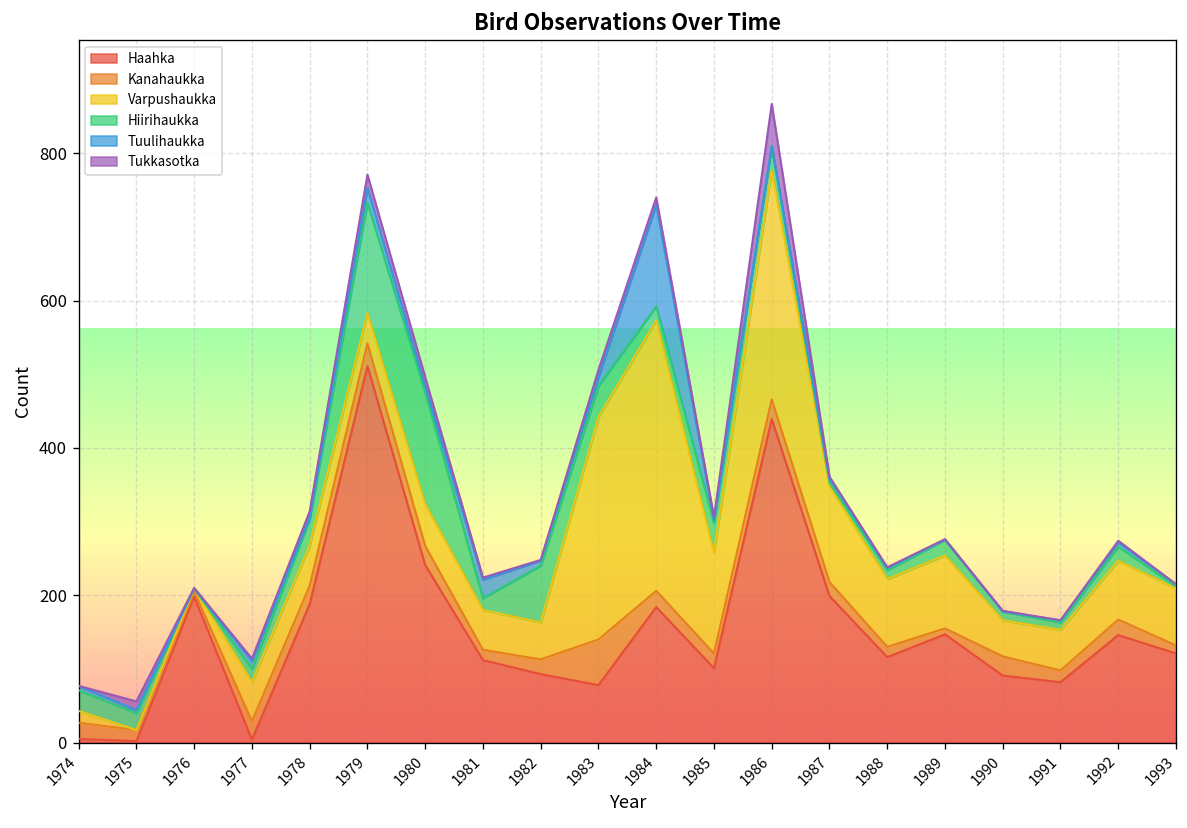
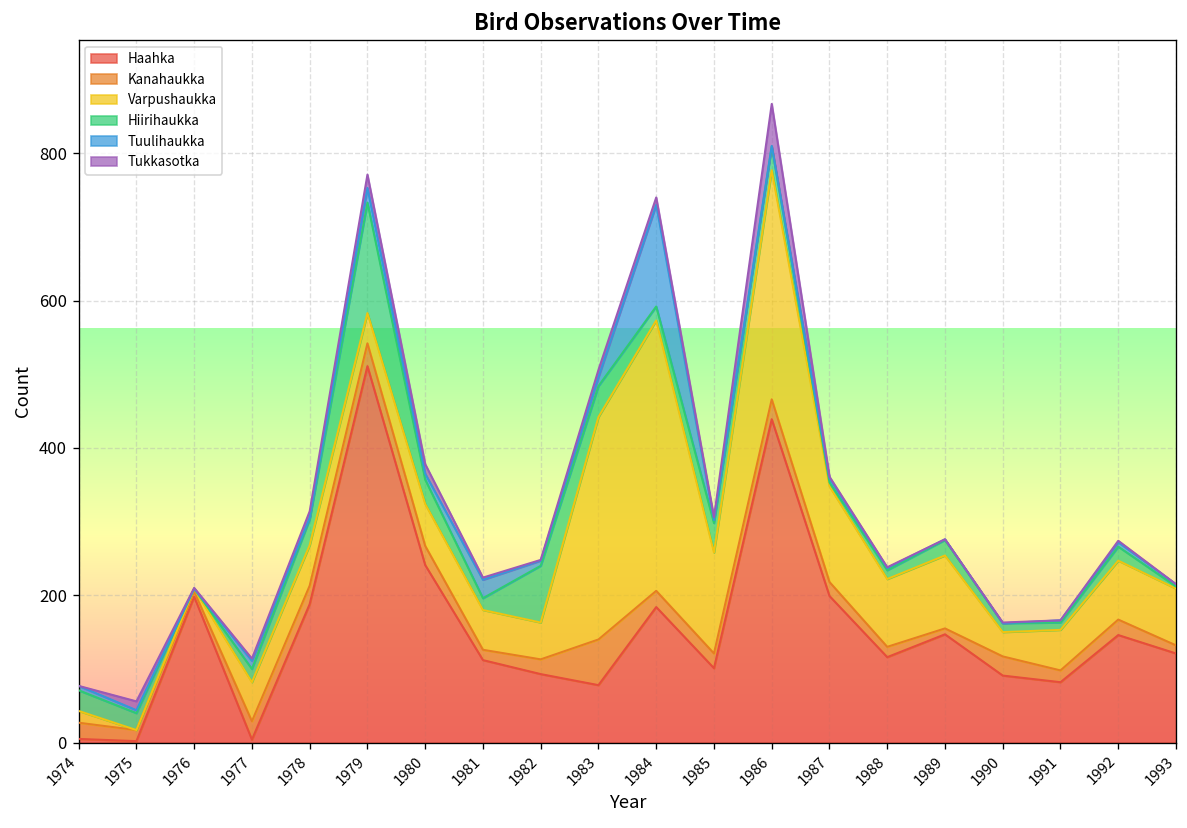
  {
    "Varpushaukka": {
      "1974": 20,
      "1977": 50,
      "1978": 60,
      "1979": 40,
      "1980": 60,
      "1981": 50,
      "1982": 50,
      "1983": 300,
      "1984": 370,
      "1985": 140,
      "1986": 310,
      "1987": 130,
      "1988": 90,
      "1989": 100,
-     "1990": 50,
+     "1990": 30,
      "1991": 60,
      "1992": 80
    },
    "Hiirihaukka": {
      "1974": 30,
      "1977": 20,
      "1979": 150,
-     "1980": 150,
+     "1980": 30,
      "1981": 20,
      "1982": 80,
      "1983": 40,
      "1984": 20,
      "1987": 10,
      "1992": 20
    },
    "Tuulihaukka": {
      "1979": 20,
      "1980": 10,
      "1983": 10,
      "1984": 140
    },
    "Tukkasotka": {
      "1975": 10,
      "1978": 10,
      "1979": 20,
      "1980": 10,
      "1983": 10,
      "1984": 10,
      "1986": 60
    }
  }
